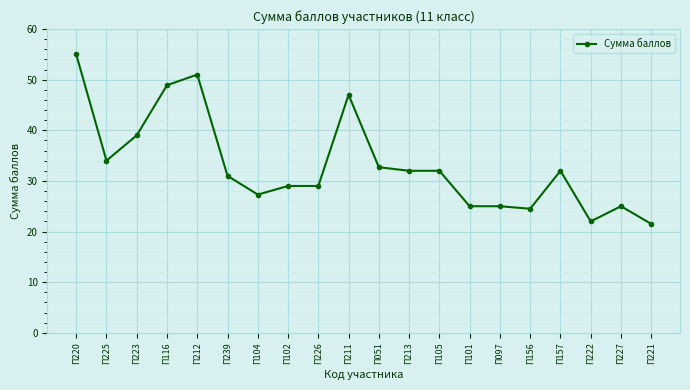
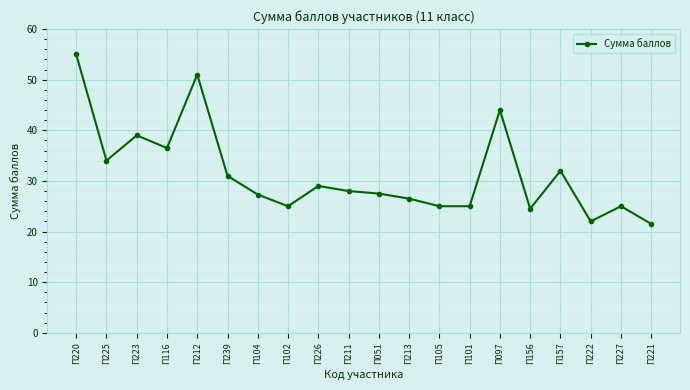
  {
    "П220": 55,
    "П225": 34,
    "П223": 39,
-   "П116": 49,
+   "П116": 37,
    "П212": 51,
    "П239": 31,
    "П104": 27,
-   "П102": 29,
+   "П102": 25,
    "П226": 29,
-   "П211": 47,
-   "П051": 33,
-   "П213": 32,
-   "П105": 32,
+   "П211": 28,
+   "П051": 28,
+   "П213": 27,
+   "П105": 25,
    "П101": 25,
-   "П097": 25,
+   "П097": 44,
    "П156": 25,
    "П157": 32,
    "П222": 22,
    "П227": 25,
    "П221": 22
  }
